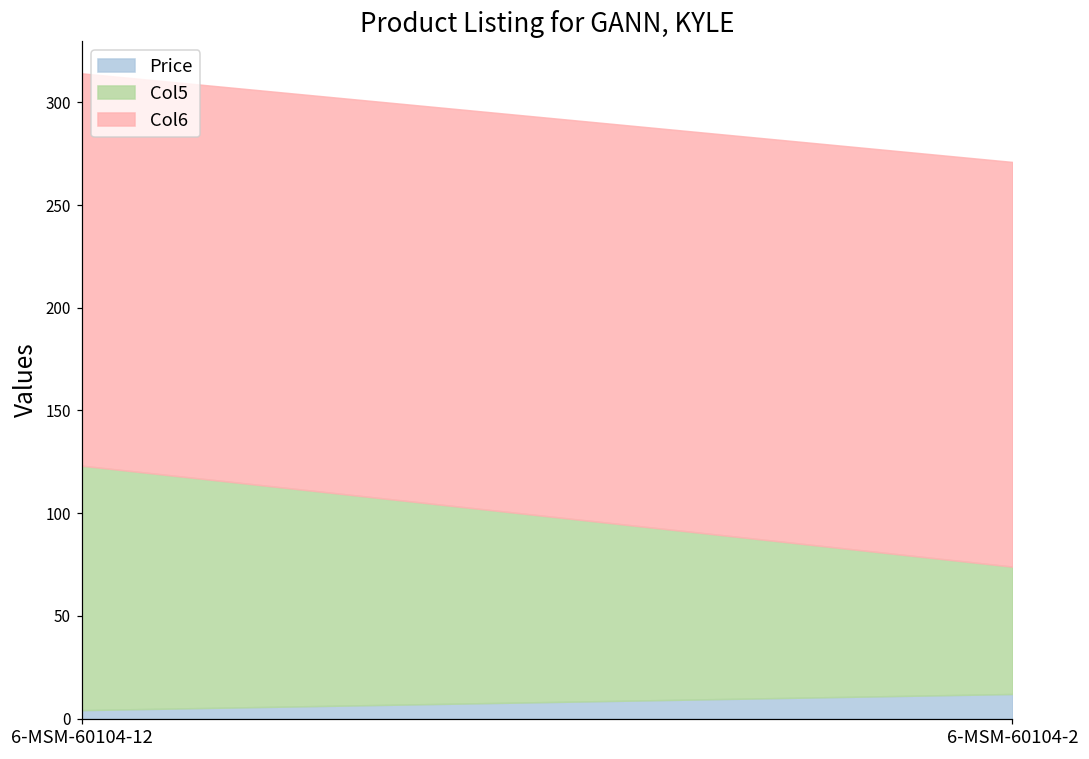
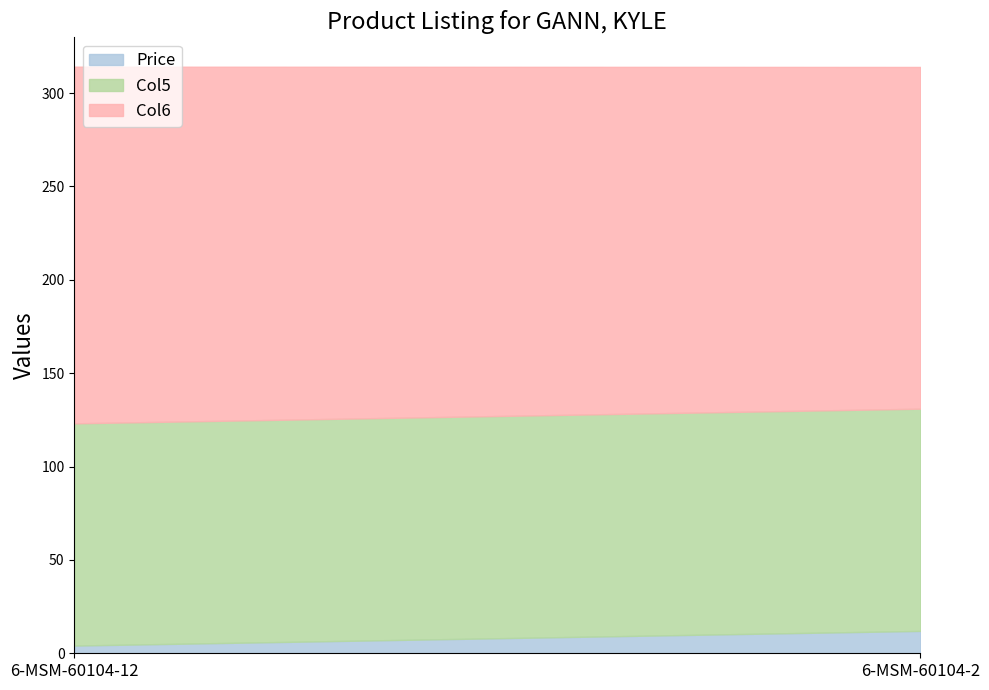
  {
    "Price": {
      "6-MSM-60104-12": 4,
      "6-MSM-60104-2": 12
    },
    "Col5": {
      "6-MSM-60104-12": 119,
-     "6-MSM-60104-2": 62
+     "6-MSM-60104-2": 119
    },
    "Col6": {
      "6-MSM-60104-12": 191,
-     "6-MSM-60104-2": 197
+     "6-MSM-60104-2": 183
    }
  }
